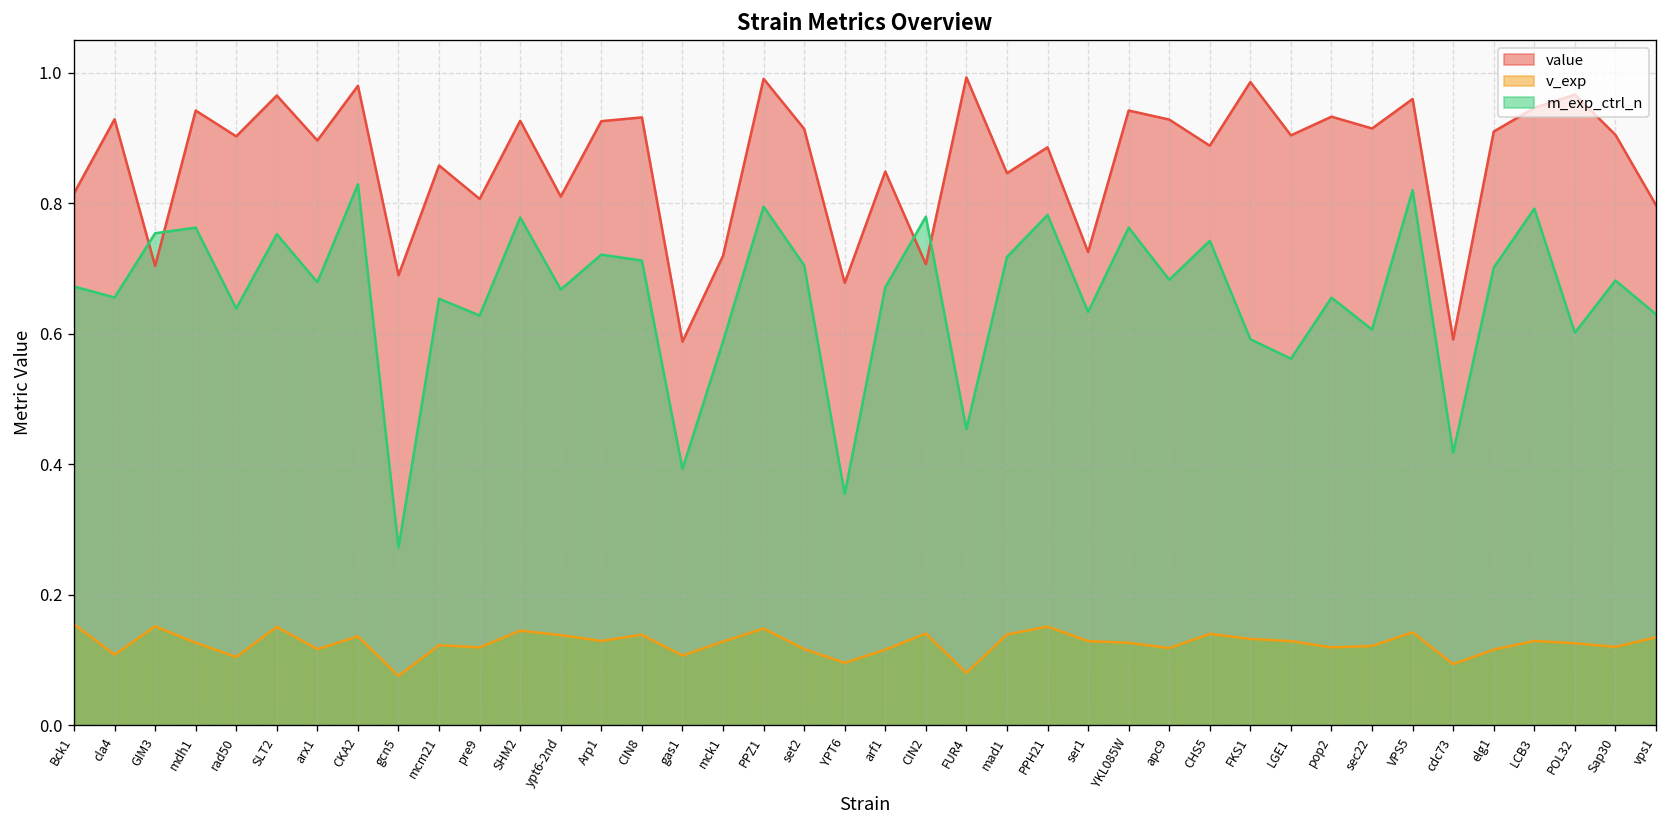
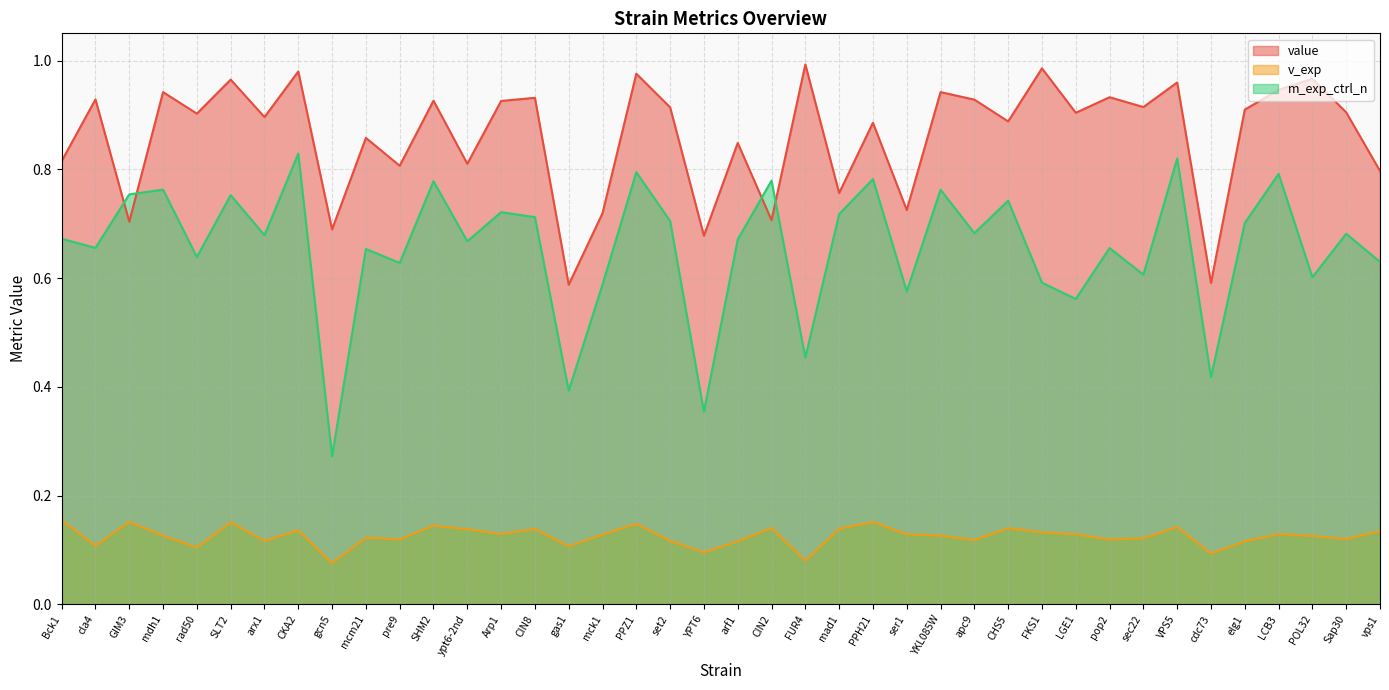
  {
    "value": {
      "Bck1": 0.82,
      "cla4": 0.93,
      "GIM3": 0.70,
      "mdh1": 0.94,
      "rad50": 0.90,
      "SLT2": 0.96,
      "arx1": 0.90,
      "CKA2": 0.98,
      "gcn5": 0.69,
      "mcm21": 0.86,
      "pre9": 0.81,
      "SHM2": 0.93,
      "ypt6-2nd": 0.81,
      "Arp1": 0.93,
      "CIN8": 0.93,
      "gas1": 0.59,
      "mck1": 0.72,
-     "PPZ1": 0.99,
+     "PPZ1": 0.98,
      "set2": 0.91,
      "YPT6": 0.68,
      "arf1": 0.85,
      "CIN2": 0.71,
      "FUR4": 0.99,
-     "mad1": 0.85,
+     "mad1": 0.76,
      "PPH21": 0.89,
      "ser1": 0.73,
      "YKL085W": 0.94,
      "apc9": 0.93,
      "CHS5": 0.89,
      "FKS1": 0.99,
      "LGE1": 0.90,
      "pop2": 0.93,
      "sec22": 0.91,
      "VPS5": 0.96,
      "cdc73": 0.59,
      "elg1": 0.91,
      "Sap30": 0.90,
      "vps1": 0.80
    },
    "v_exp": {
      "Bck1": 0.15,
      "cla4": 0.11,
      "GIM3": 0.15,
      "mdh1": 0.13,
      "rad50": 0.10,
      "SLT2": 0.15,
      "arx1": 0.12,
      "CKA2": 0.14,
      "gcn5": 0.08,
      "mcm21": 0.12,
      "pre9": 0.12,
      "SHM2": 0.14,
      "ypt6-2nd": 0.14,
      "Arp1": 0.13,
      "CIN8": 0.14,
      "gas1": 0.11,
      "mck1": 0.13,
      "PPZ1": 0.15,
      "set2": 0.12,
      "YPT6": 0.10,
      "arf1": 0.12,
      "CIN2": 0.14,
      "FUR4": 0.08,
      "mad1": 0.14,
      "PPH21": 0.15,
      "ser1": 0.13,
      "YKL085W": 0.13,
      "apc9": 0.12,
      "CHS5": 0.14,
      "FKS1": 0.13,
      "LGE1": 0.13,
      "pop2": 0.12,
      "sec22": 0.12,
      "VPS5": 0.14,
      "cdc73": 0.09,
      "elg1": 0.12,
      "LCB3": 0.13,
      "POL32": 0.13,
      "Sap30": 0.12,
      "vps1": 0.13
    },
    "m_exp_ctrl_n": {
      "Bck1": 0.67,
      "cla4": 0.66,
      "GIM3": 0.75,
      "mdh1": 0.76,
      "rad50": 0.64,
      "SLT2": 0.75,
      "arx1": 0.68,
      "CKA2": 0.83,
      "gcn5": 0.27,
      "mcm21": 0.65,
      "pre9": 0.63,
      "SHM2": 0.78,
      "ypt6-2nd": 0.67,
      "Arp1": 0.72,
      "CIN8": 0.71,
      "gas1": 0.39,
      "mck1": 0.59,
      "PPZ1": 0.79,
      "set2": 0.70,
      "YPT6": 0.35,
      "arf1": 0.67,
      "CIN2": 0.78,
      "FUR4": 0.45,
      "mad1": 0.72,
      "PPH21": 0.78,
-     "ser1": 0.63,
+     "ser1": 0.58,
      "YKL085W": 0.76,
      "apc9": 0.68,
      "CHS5": 0.74,
      "FKS1": 0.59,
      "LGE1": 0.56,
      "pop2": 0.66,
      "sec22": 0.61,
      "VPS5": 0.82,
      "cdc73": 0.42,
      "elg1": 0.70,
      "LCB3": 0.79,
      "POL32": 0.60,
      "Sap30": 0.68,
      "vps1": 0.63
    }
  }
